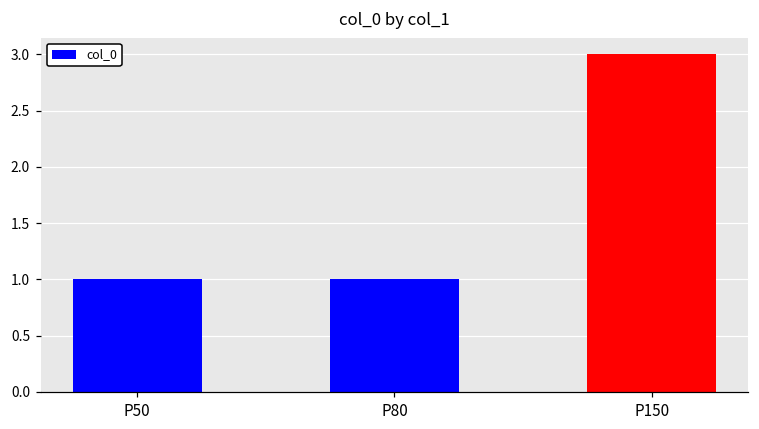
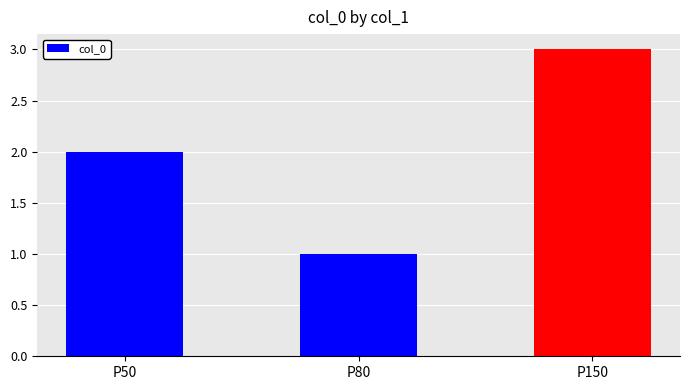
  {
-   "P50": 1,
+   "P50": 2,
    "P80": 1,
    "P150": 3
  }
